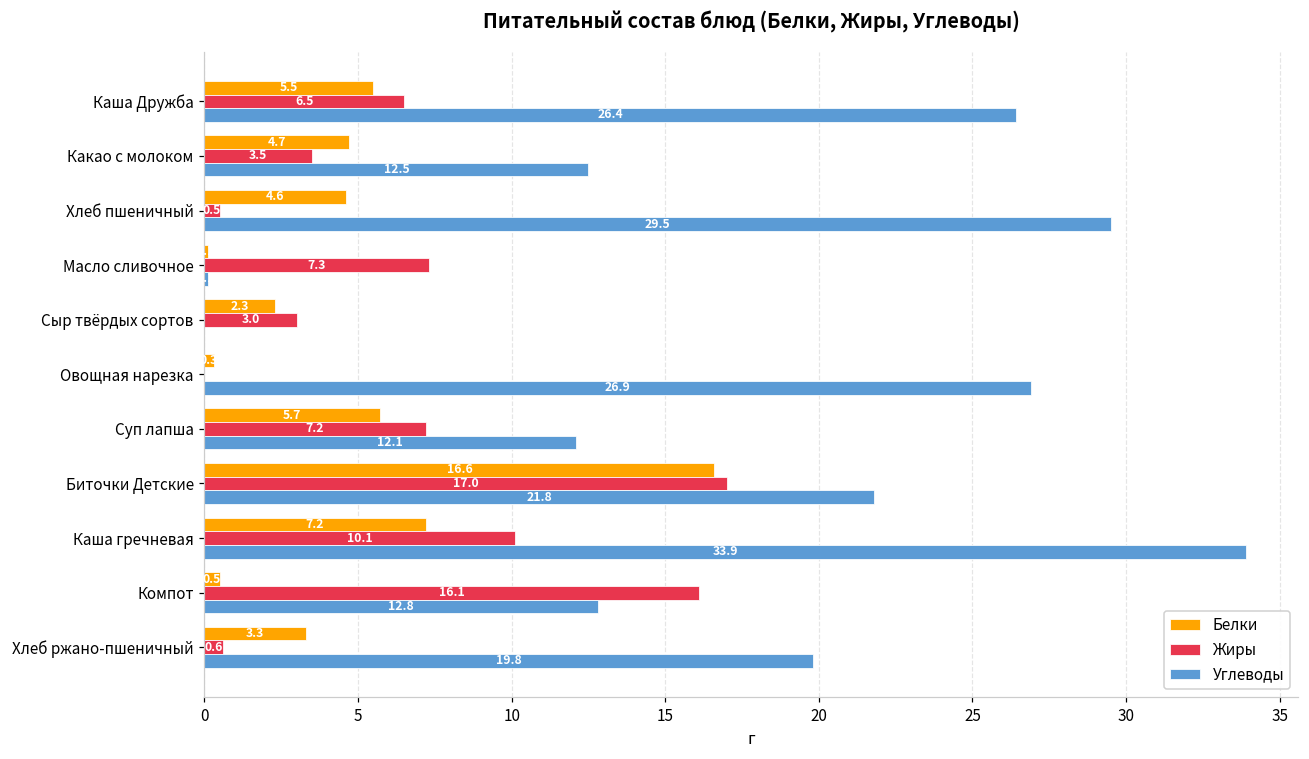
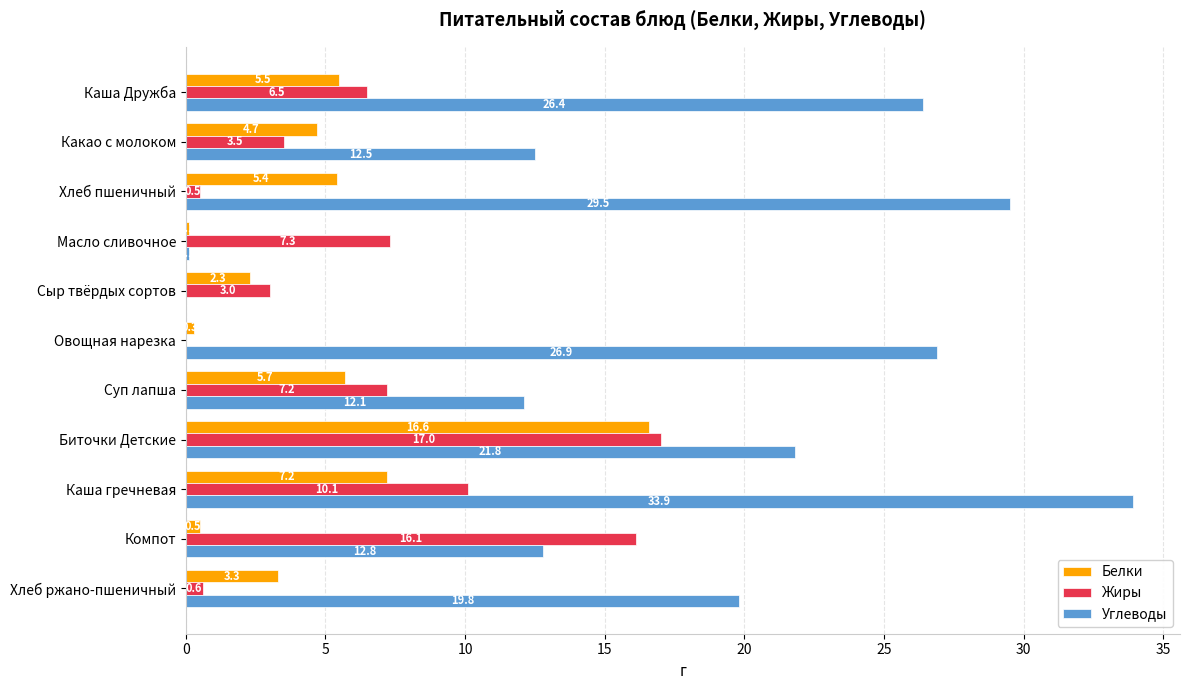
  {
    "Белки": {
      "Каша Дружба": 5.5,
      "Какао с молоком": 4.7,
-     "Хлеб пшеничный": 4.6,
+     "Хлеб пшеничный": 5.4,
      "Сыр твёрдых сортов": 2.3,
      "Суп лапша": 5.7,
      "Биточки Детские": 16.6,
      "Каша гречневая": 7.2,
      "Компот": 0.5,
      "Хлеб ржано-пшеничный": 3.3
    },
    "Жиры": {
      "Каша Дружба": 6.5,
      "Какао с молоком": 3.5,
      "Хлеб пшеничный": 0.5,
      "Масло сливочное": 7.3,
      "Сыр твёрдых сортов": 3.0,
      "Суп лапша": 7.2,
      "Биточки Детские": 17.0,
      "Каша гречневая": 10.1,
      "Компот": 16.1,
      "Хлеб ржано-пшеничный": 0.6
    },
    "Углеводы": {
      "Каша Дружба": 26.4,
      "Какао с молоком": 12.5,
      "Хлеб пшеничный": 29.5,
      "Овощная нарезка": 26.9,
      "Суп лапша": 12.1,
      "Биточки Детские": 21.8,
      "Каша гречневая": 33.9,
      "Компот": 12.8,
      "Хлеб ржано-пшеничный": 19.8
    }
  }
